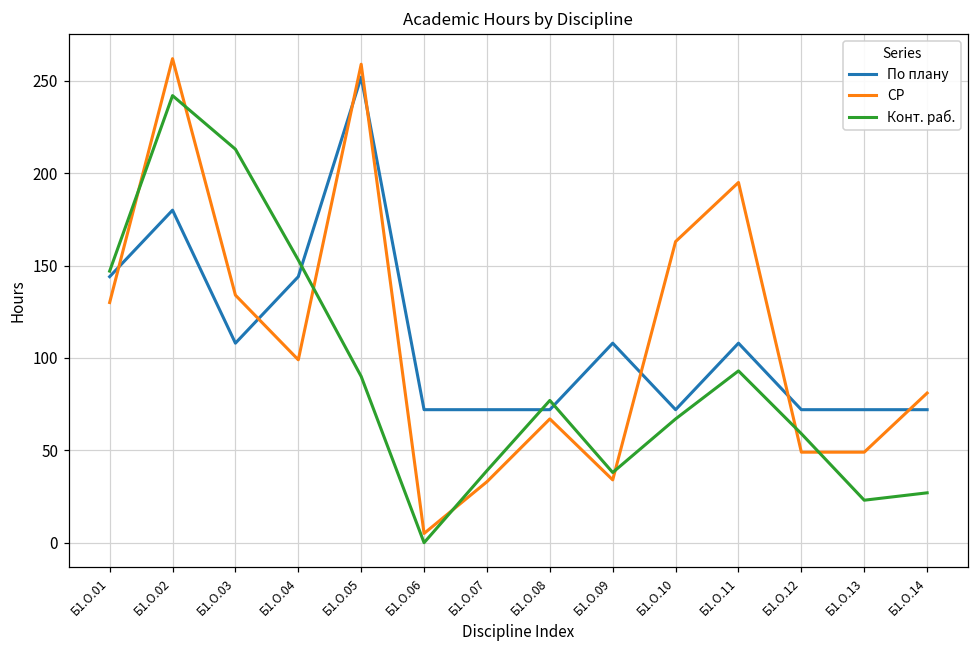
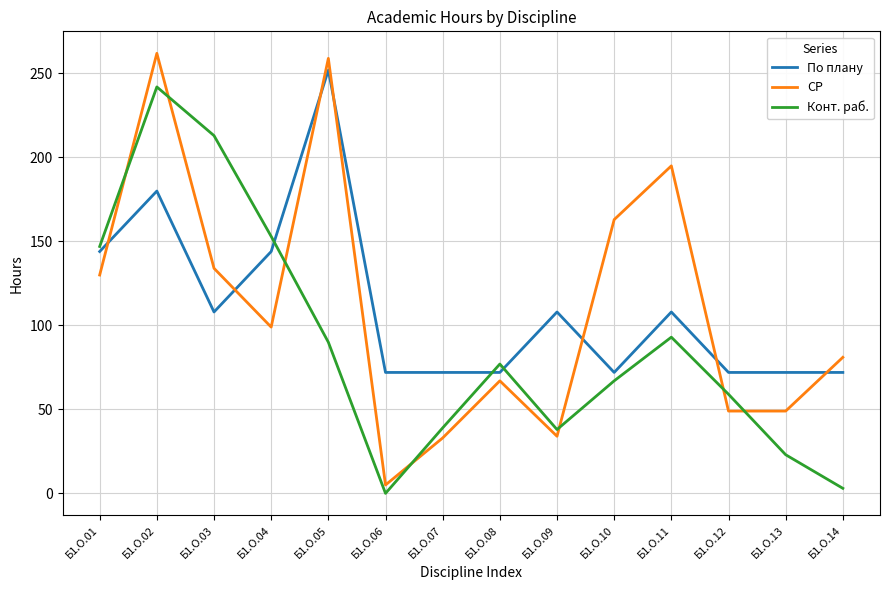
  {
    "По плану": {
      "Б1.О.01": 144,
      "Б1.О.02": 180,
      "Б1.О.03": 108,
      "Б1.О.04": 144,
      "Б1.О.05": 252,
      "Б1.О.06": 72,
      "Б1.О.07": 72,
      "Б1.О.08": 72,
      "Б1.О.09": 108,
      "Б1.О.10": 72,
      "Б1.О.11": 108,
      "Б1.О.12": 72,
      "Б1.О.13": 72,
      "Б1.О.14": 72
    },
    "СР": {
      "Б1.О.01": 130,
      "Б1.О.02": 262,
      "Б1.О.03": 134,
      "Б1.О.04": 99,
      "Б1.О.05": 259,
      "Б1.О.06": 5,
      "Б1.О.07": 33,
      "Б1.О.08": 67,
      "Б1.О.09": 34,
      "Б1.О.10": 163,
      "Б1.О.11": 195,
      "Б1.О.12": 49,
      "Б1.О.13": 49,
      "Б1.О.14": 81
    },
    "Конт. раб.": {
      "Б1.О.01": 147,
      "Б1.О.02": 242,
      "Б1.О.03": 213,
      "Б1.О.04": 153,
      "Б1.О.05": 90,
      "Б1.О.06": 0,
      "Б1.О.07": 39,
      "Б1.О.08": 77,
      "Б1.О.09": 38,
      "Б1.О.10": 67,
      "Б1.О.11": 93,
      "Б1.О.12": 59,
      "Б1.О.13": 23,
-     "Б1.О.14": 27
+     "Б1.О.14": 3
    }
  }
